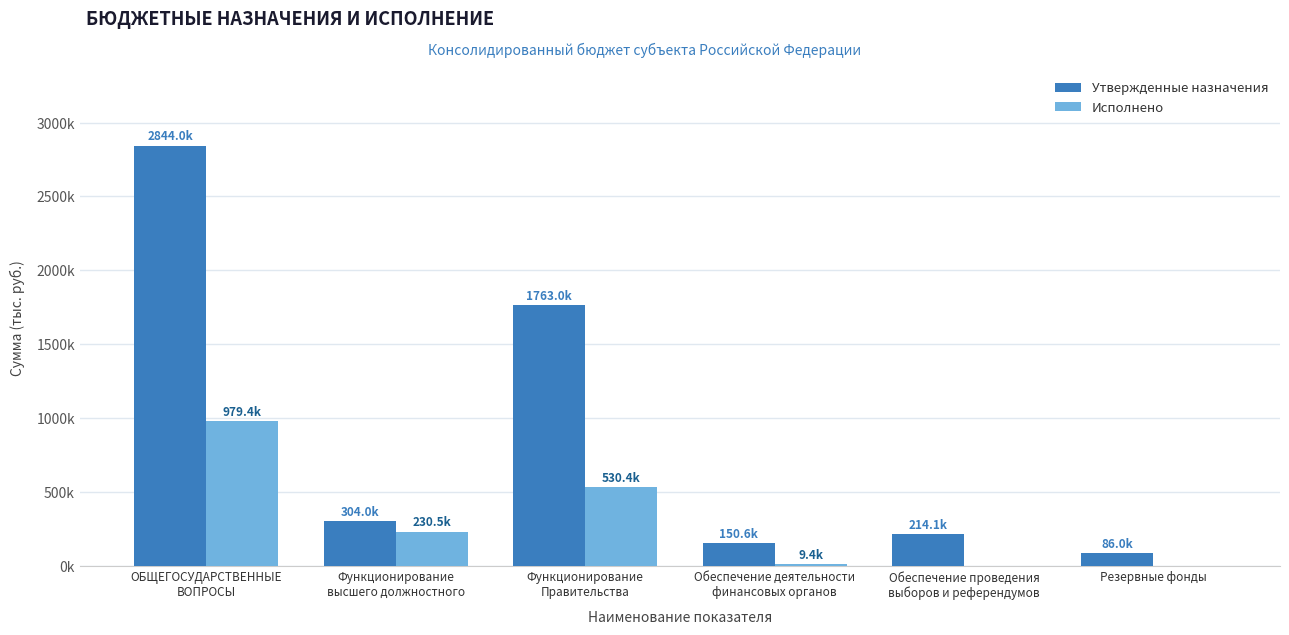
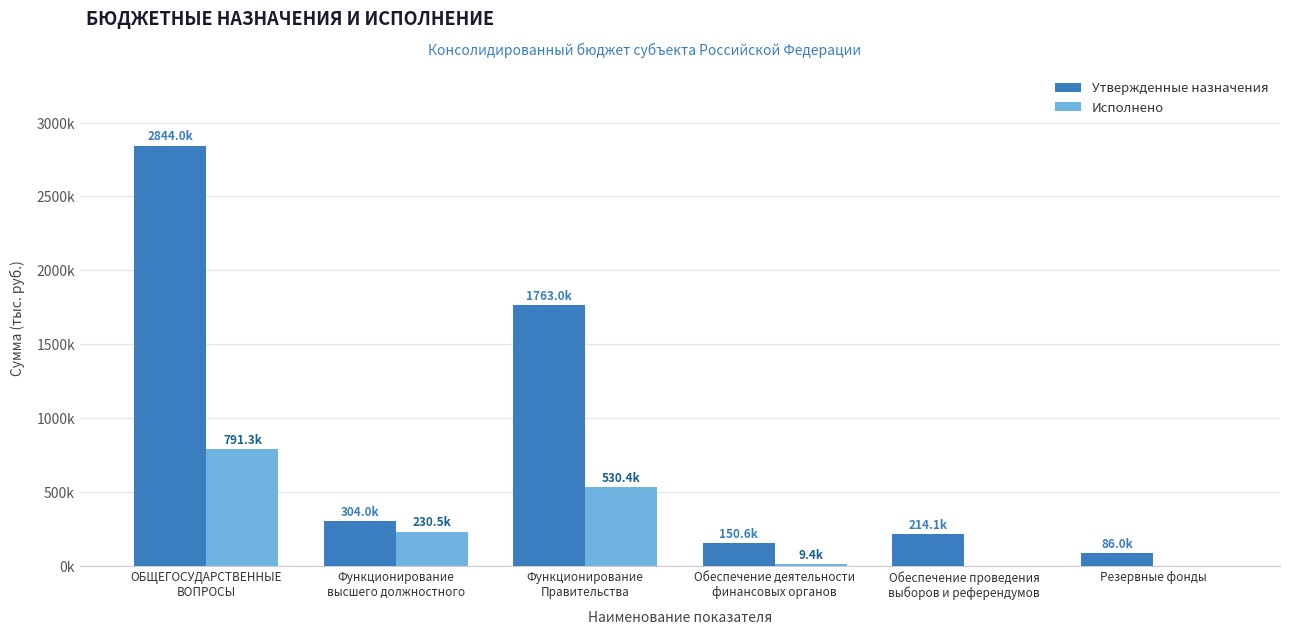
  {
    "Утвержденные назначения": {
      "ОБЩЕГОСУДАРСТВЕННЫЕ ВОПРОСЫ": "2844.0k",
      "Функционирование высшего должностного": "304.0k",
      "Функционирование Правительства": "1763.0k",
      "Обеспечение деятельности финансовых органов": "150.6k",
      "Обеспечение проведения выборов и референдумов": "214.1k",
      "Резервные фонды": "86.0k"
    },
    "Исполнено": {
-     "ОБЩЕГОСУДАРСТВЕННЫЕ ВОПРОСЫ": "979.4k",
+     "ОБЩЕГОСУДАРСТВЕННЫЕ ВОПРОСЫ": "791.3k",
      "Функционирование высшего должностного": "230.5k",
      "Функционирование Правительства": "530.4k",
      "Обеспечение деятельности финансовых органов": "9.4k"
    }
  }
